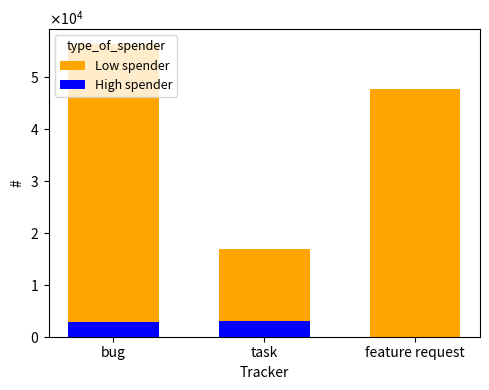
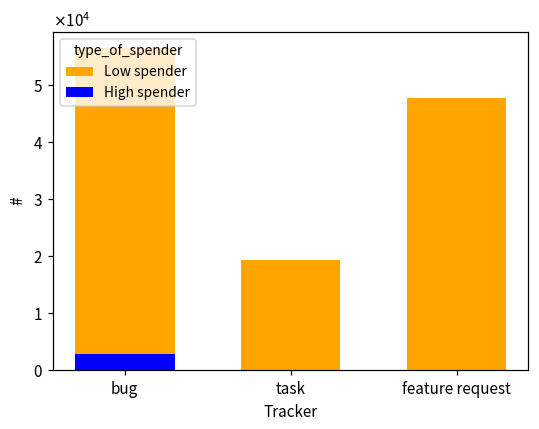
  {
    "Low spender": {
-     "task": 17000,
+     "task": 19000,
      "feature request": 48000
    },
    "High spender": {
-     "task": 3000
+     "task": 0
    }
  }
